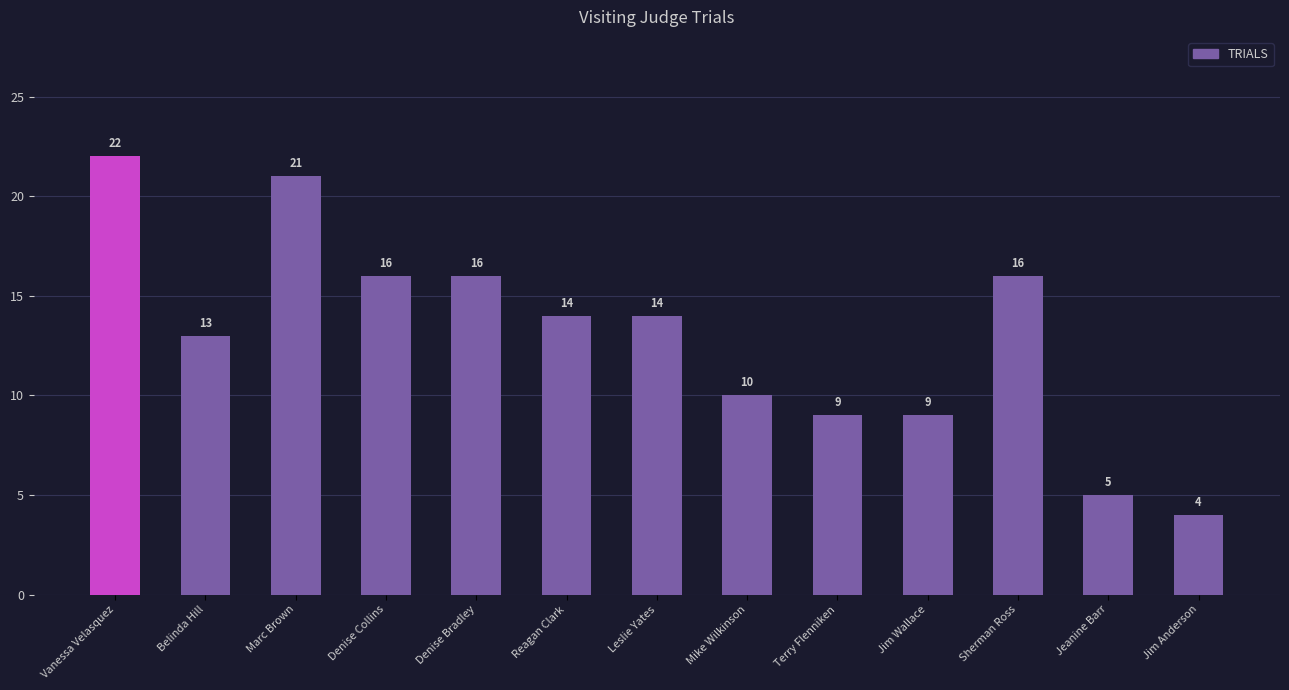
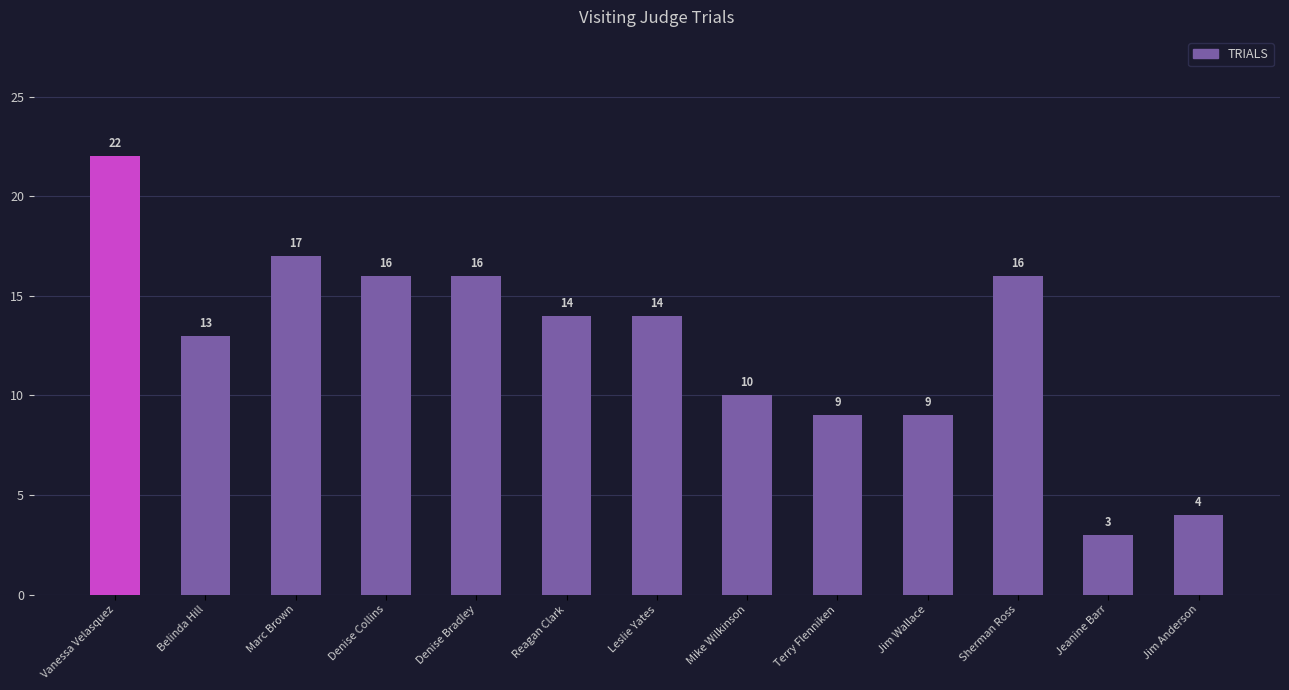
  {
    "Vanessa Velasquez": 22,
    "Belinda Hill": 13,
-   "Marc Brown": 21,
+   "Marc Brown": 17,
    "Denise Collins": 16,
    "Denise Bradley": 16,
    "Reagan Clark": 14,
    "Leslie Yates": 14,
    "Mike Wilkinson": 10,
    "Terry Flenniken": 9,
    "Jim Wallace": 9,
    "Sherman Ross": 16,
-   "Jeanine Barr": 5,
+   "Jeanine Barr": 3,
    "Jim Anderson": 4
  }
